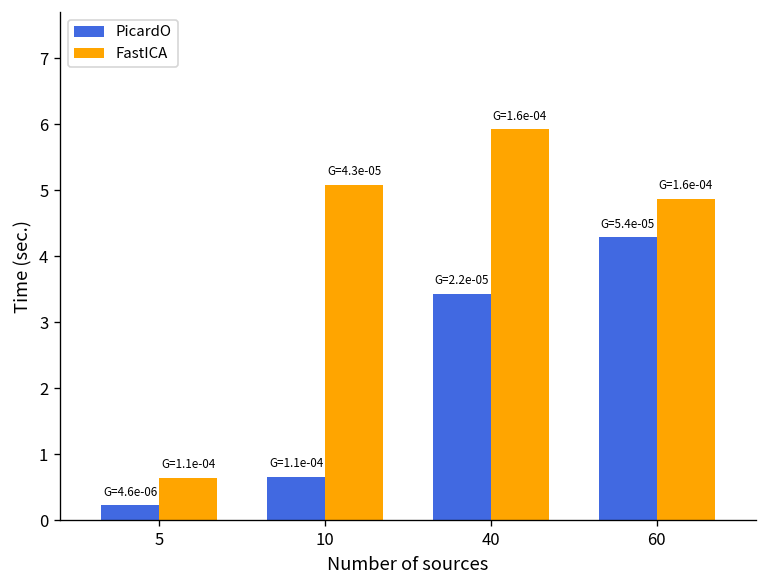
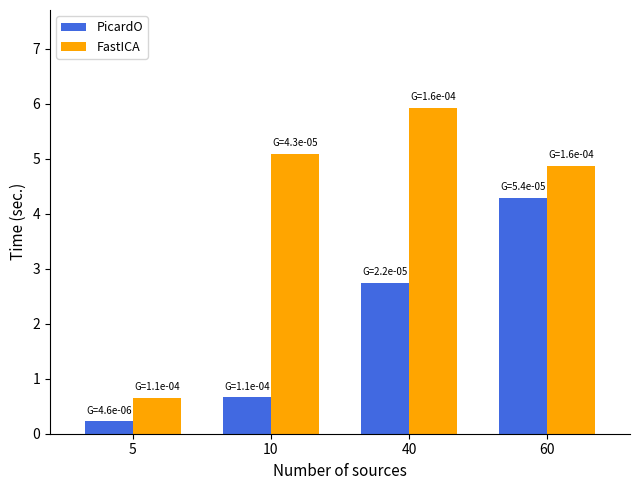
  {
    "PicardO": {
-     "40": 3.4
+     "40": 2.7
    }
  }
